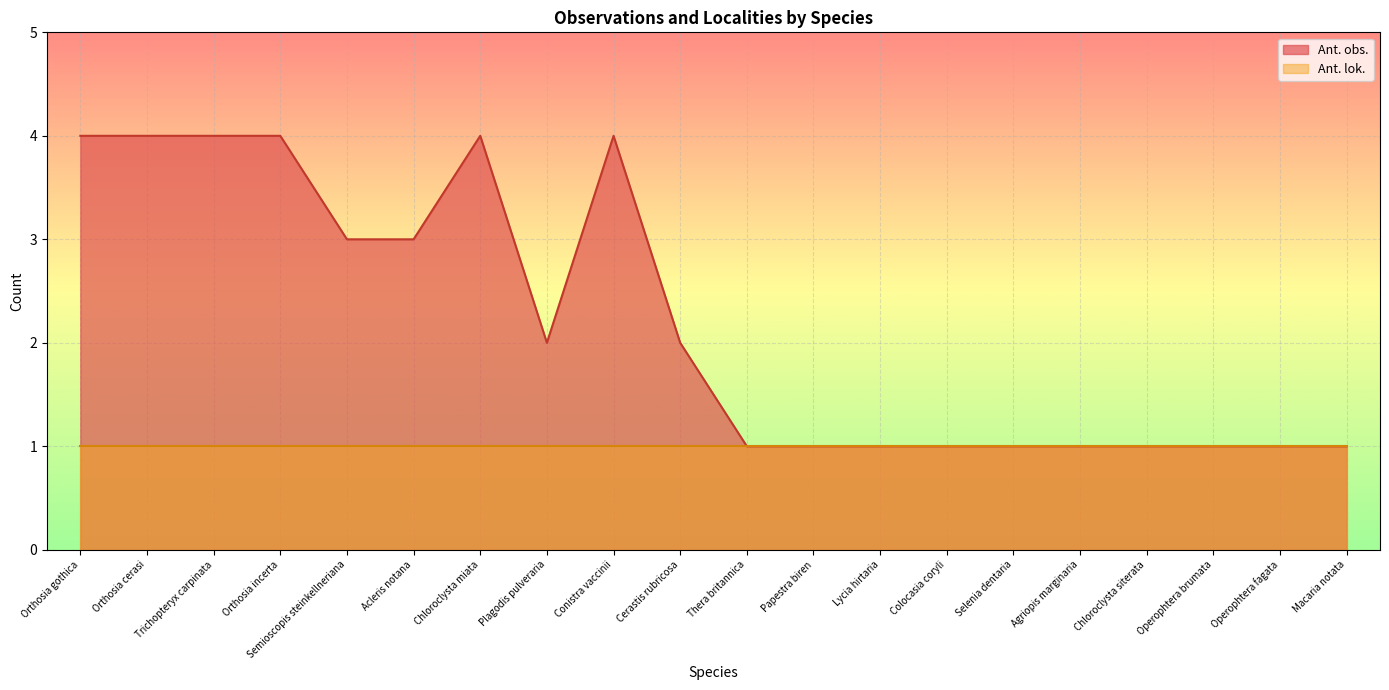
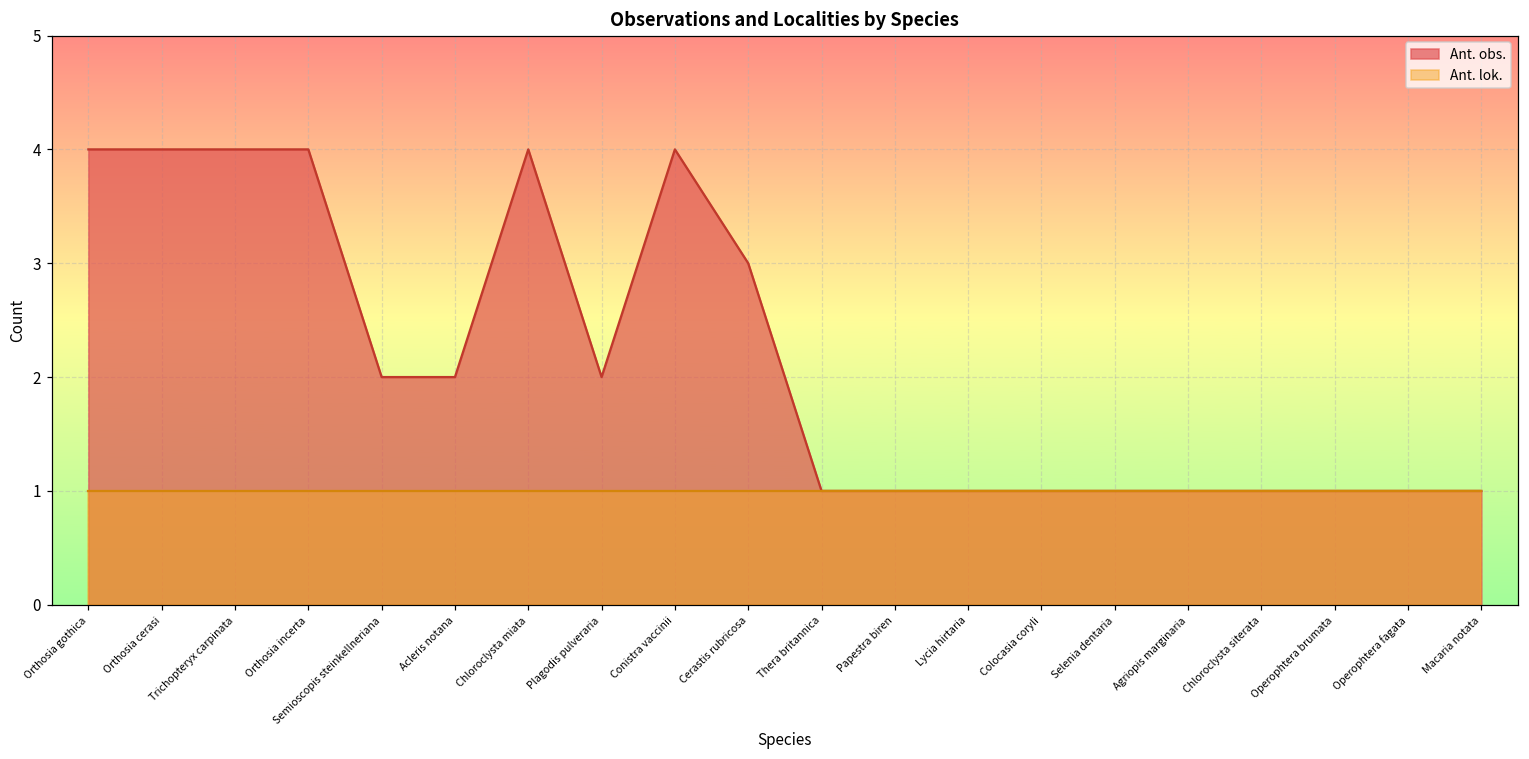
  {
    "Ant. obs.": {
      "Orthosia gothica": 4,
      "Orthosia cerasi": 4,
      "Trichopteryx carpinata": 4,
      "Orthosia incerta": 4,
-     "Semioscopis steinkellneriana": 3,
-     "Acleris notana": 3,
+     "Semioscopis steinkellneriana": 2,
+     "Acleris notana": 2,
      "Chloroclysta miata": 4,
      "Plagodis pulveraria": 2,
      "Conistra vaccinii": 4,
-     "Cerastis rubricosa": 2
+     "Cerastis rubricosa": 3
    },
    "Ant. lok.": {
      "Orthosia gothica": 1,
      "Orthosia cerasi": 1,
      "Trichopteryx carpinata": 1,
      "Orthosia incerta": 1,
      "Semioscopis steinkellneriana": 1,
      "Acleris notana": 1,
      "Chloroclysta miata": 1,
      "Plagodis pulveraria": 1,
      "Conistra vaccinii": 1,
      "Cerastis rubricosa": 1
    }
  }
